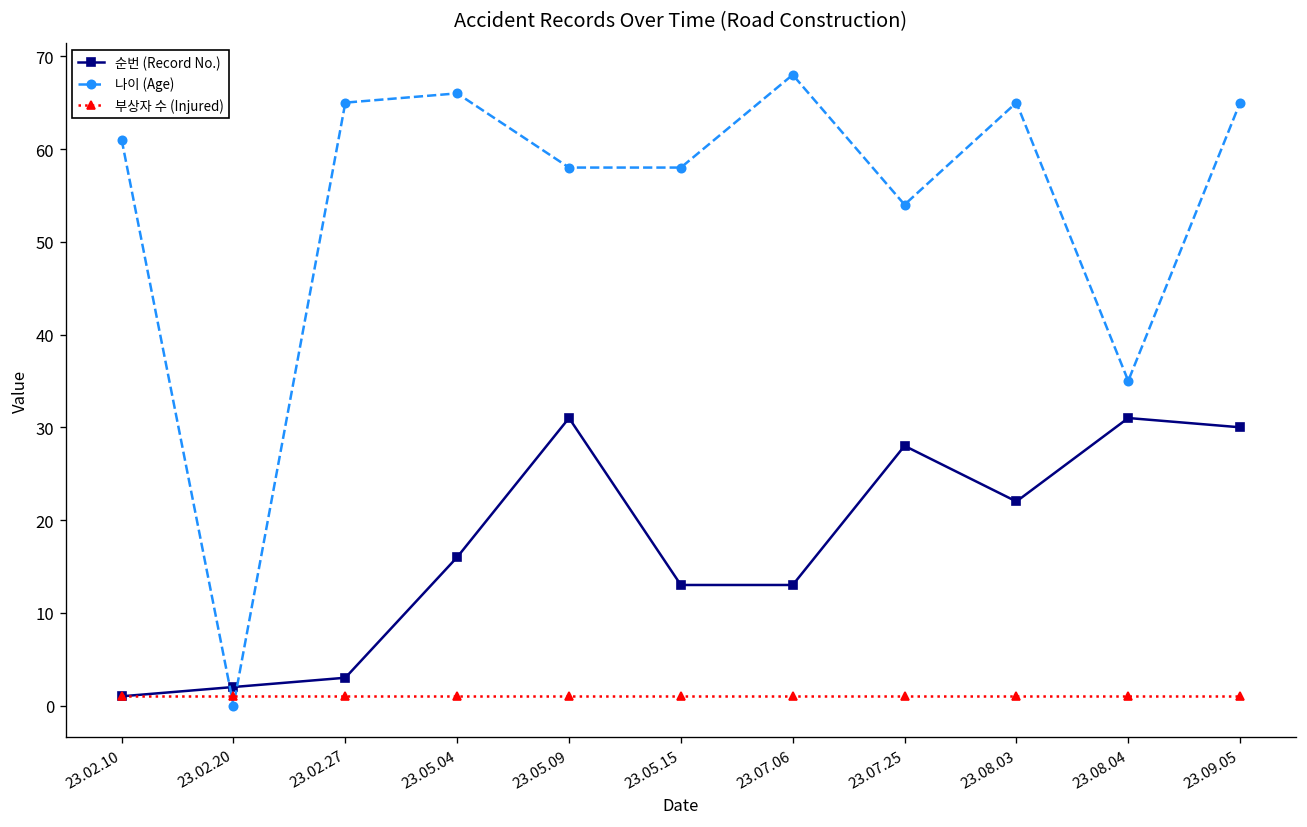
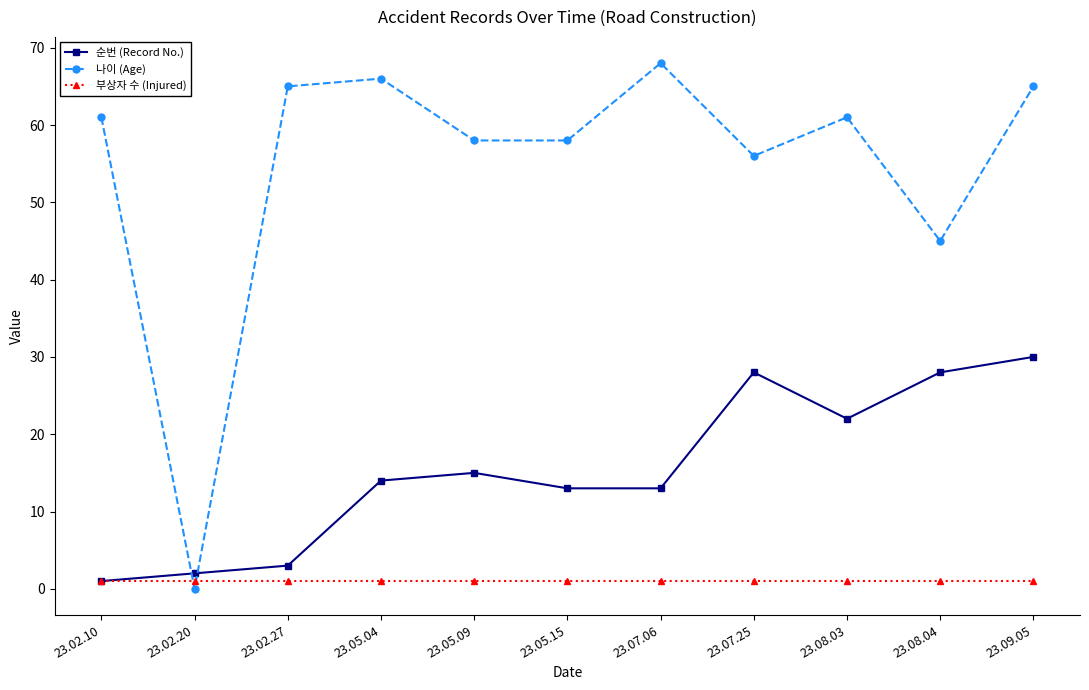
  {
    "순번 (Record No.)": {
      "23.02.20": 2,
      "23.02.27": 3,
-     "23.05.04": 16,
-     "23.05.09": 31,
+     "23.05.04": 14,
+     "23.05.09": 15,
      "23.05.15": 13,
      "23.07.06": 13,
      "23.07.25": 28,
      "23.08.03": 22,
-     "23.08.04": 31,
+     "23.08.04": 28,
      "23.09.05": 30
    },
    "나이 (Age)": {
      "23.02.10": 61,
      "23.02.20": 0,
      "23.02.27": 65,
      "23.05.04": 66,
      "23.05.09": 58,
      "23.05.15": 58,
      "23.07.06": 68,
-     "23.07.25": 54,
-     "23.08.03": 65,
-     "23.08.04": 35,
+     "23.07.25": 56,
+     "23.08.03": 61,
+     "23.08.04": 45,
      "23.09.05": 65
    },
    "부상자 수 (Injured)": {
      "23.02.20": 1,
      "23.02.27": 1,
      "23.05.04": 1,
      "23.05.09": 1,
      "23.05.15": 1,
      "23.07.06": 1,
      "23.07.25": 1,
      "23.08.03": 1,
      "23.08.04": 1,
      "23.09.05": 1
    }
  }
